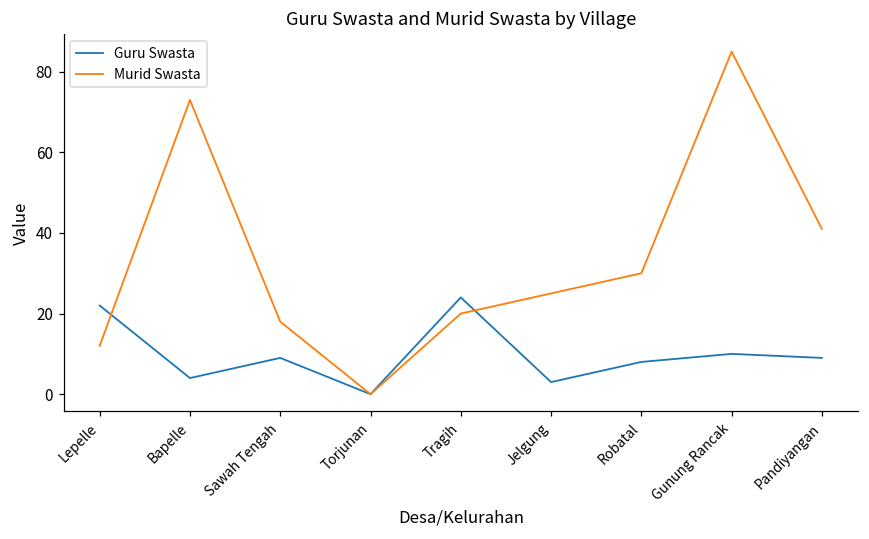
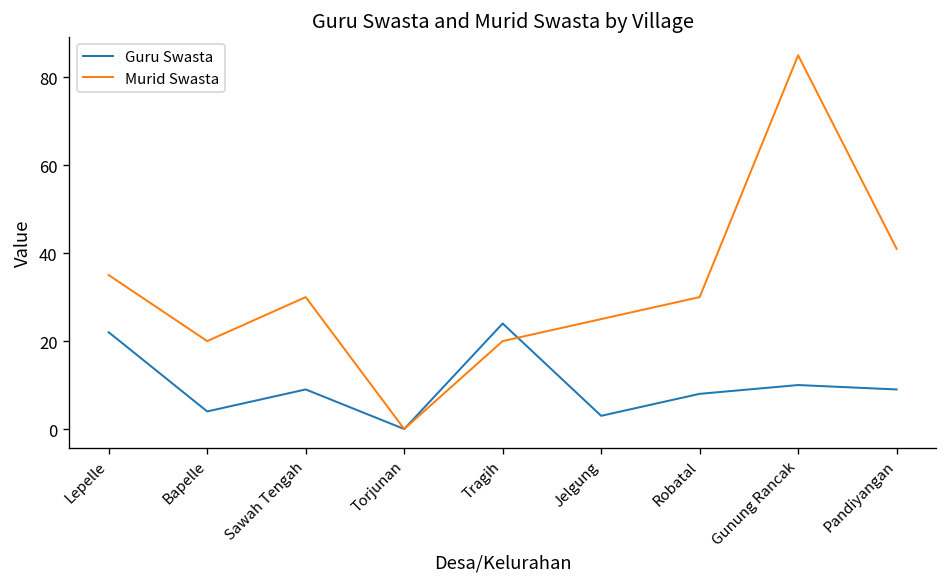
  {
    "Guru Swasta": {
      "Lepelle": 22,
      "Bapelle": 4,
      "Sawah Tengah": 9,
      "Tragih": 24,
      "Jelgung": 3,
      "Robatal": 8,
      "Gunung Rancak": 10,
      "Pandiyangan": 9
    },
    "Murid Swasta": {
-     "Lepelle": 12,
-     "Bapelle": 73,
-     "Sawah Tengah": 18,
+     "Lepelle": 35,
+     "Bapelle": 20,
+     "Sawah Tengah": 30,
      "Tragih": 20,
      "Jelgung": 25,
      "Robatal": 30,
      "Gunung Rancak": 85,
      "Pandiyangan": 41
    }
  }
